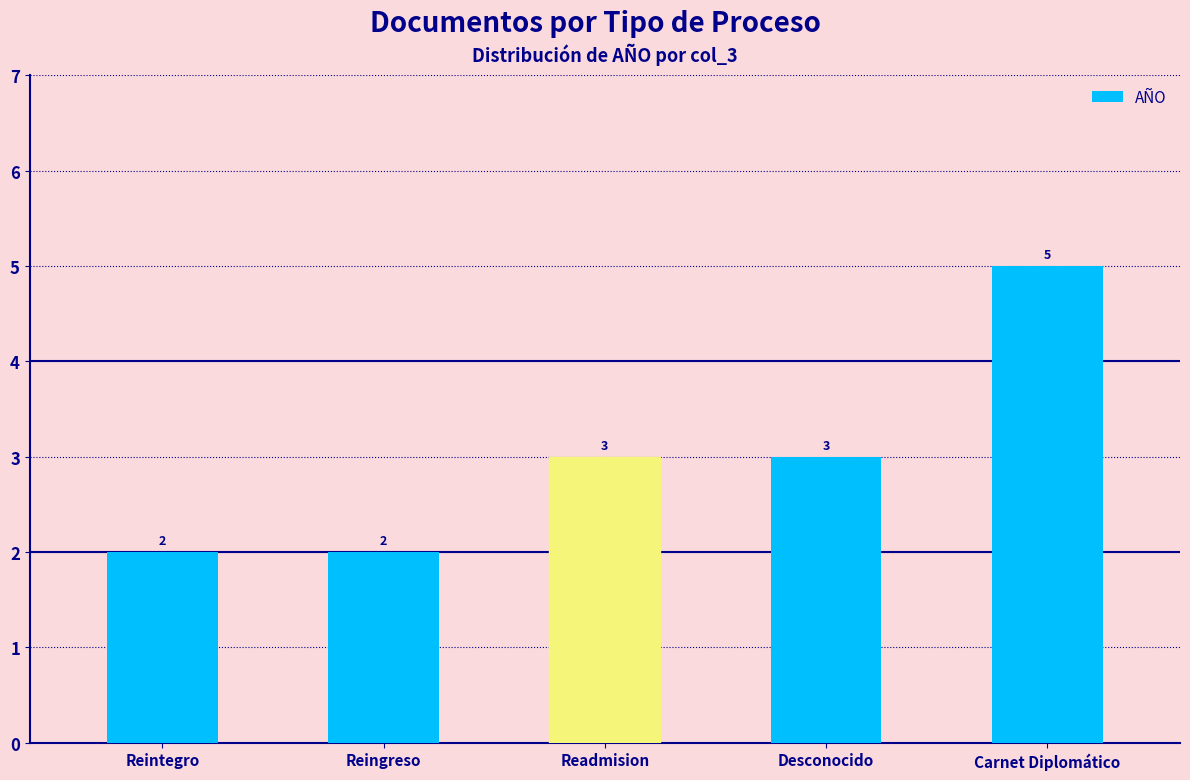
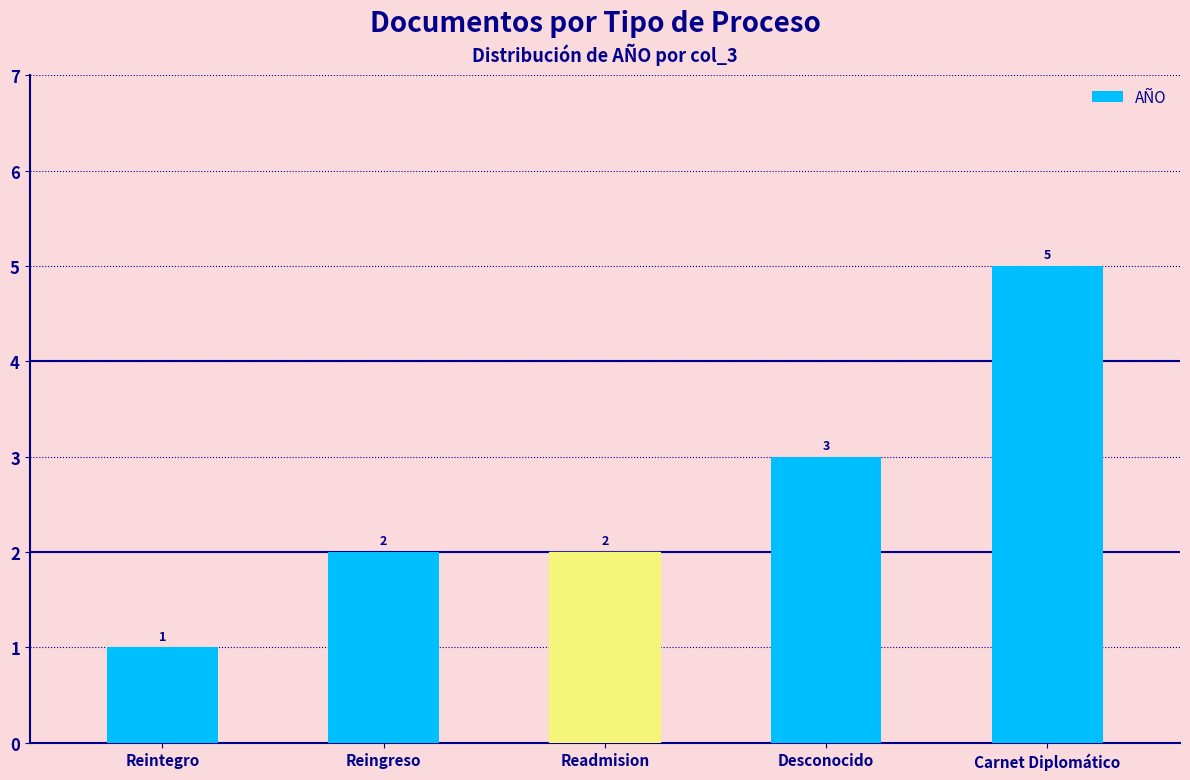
  {
-   "Reintegro": 2,
+   "Reintegro": 1,
    "Reingreso": 2,
-   "Readmision": 3,
+   "Readmision": 2,
    "Desconocido": 3,
    "Carnet Diplomático": 5
  }
